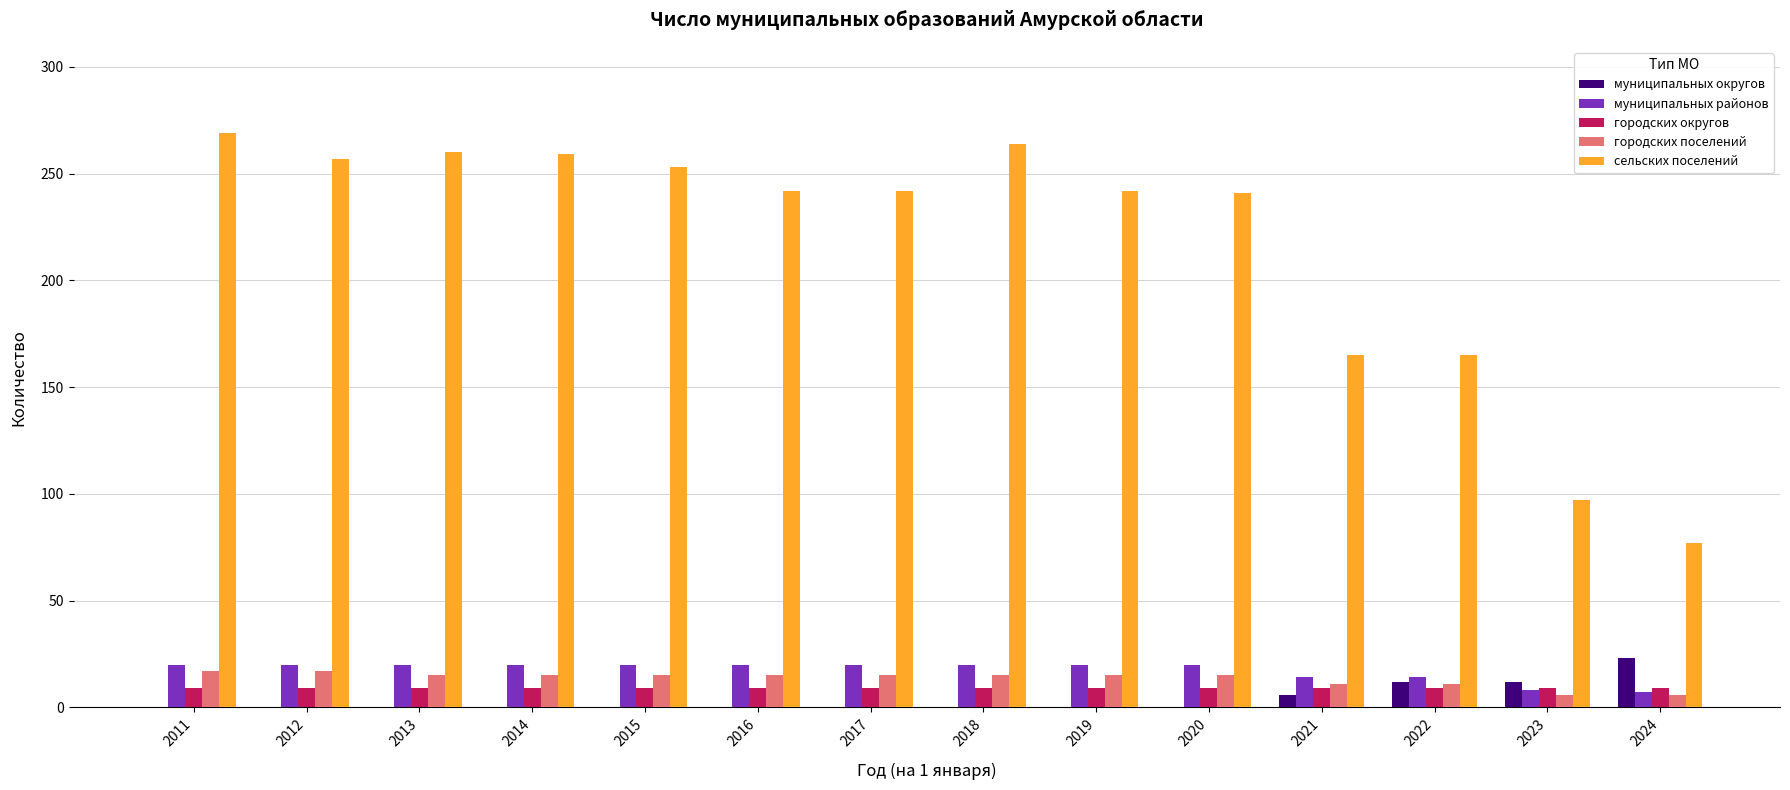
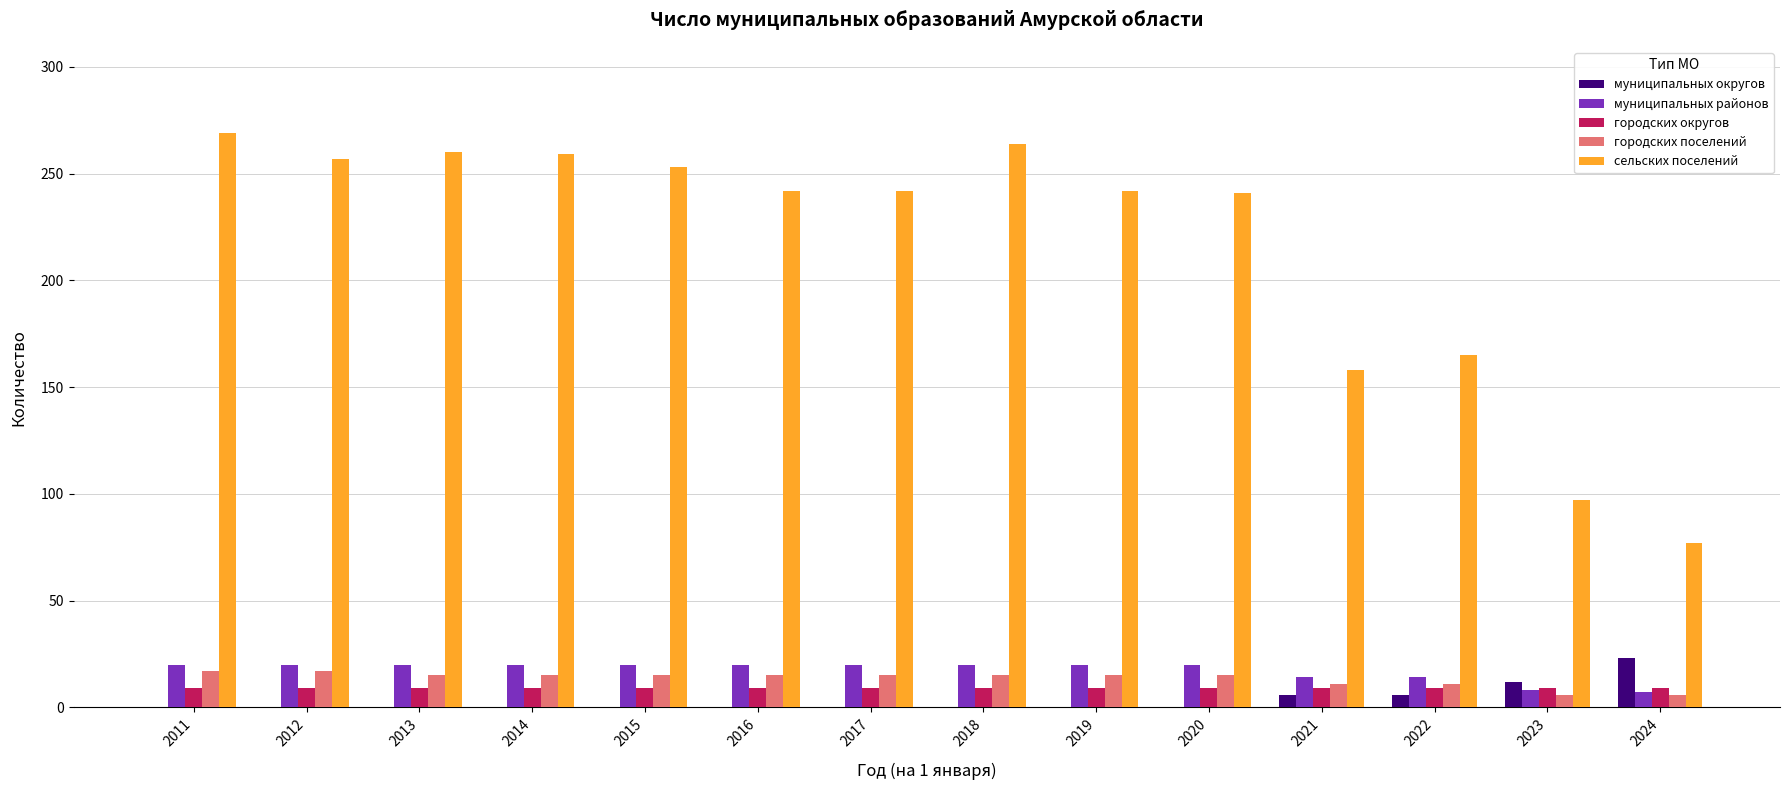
  {
    "муниципальных округов": {
      "2011": 0,
      "2012": 0,
      "2013": 0,
      "2014": 0,
      "2015": 0,
      "2016": 0,
      "2017": 0,
      "2018": 0,
      "2019": 0,
      "2020": 0,
      "2021": 6,
-     "2022": 12,
+     "2022": 6,
      "2023": 12,
      "2024": 23
    },
    "муниципальных районов": {
      "2011": 20,
      "2012": 20,
      "2013": 20,
      "2014": 20,
      "2015": 20,
      "2016": 20,
      "2017": 20,
      "2018": 20,
      "2019": 20,
      "2020": 20,
      "2021": 14,
      "2022": 14,
      "2023": 8,
      "2024": 7
    },
    "городских округов": {
      "2011": 9,
      "2012": 9,
      "2013": 9,
      "2014": 9,
      "2015": 9,
      "2016": 9,
      "2017": 9,
      "2018": 9,
      "2019": 9,
      "2020": 9,
      "2021": 9,
      "2022": 9,
      "2023": 9,
      "2024": 9
    },
    "городских поселений": {
      "2011": 17,
      "2012": 17,
      "2013": 15,
      "2014": 15,
      "2015": 15,
      "2016": 15,
      "2017": 15,
      "2018": 15,
      "2019": 15,
      "2020": 15,
      "2021": 11,
      "2022": 11,
      "2023": 6,
      "2024": 6
    },
    "сельских поселений": {
      "2011": 269,
      "2012": 257,
      "2013": 260,
      "2014": 259,
      "2015": 253,
      "2016": 242,
      "2017": 242,
      "2018": 264,
      "2019": 242,
      "2020": 241,
-     "2021": 165,
+     "2021": 158,
      "2022": 165,
      "2023": 97,
      "2024": 77
    }
  }
